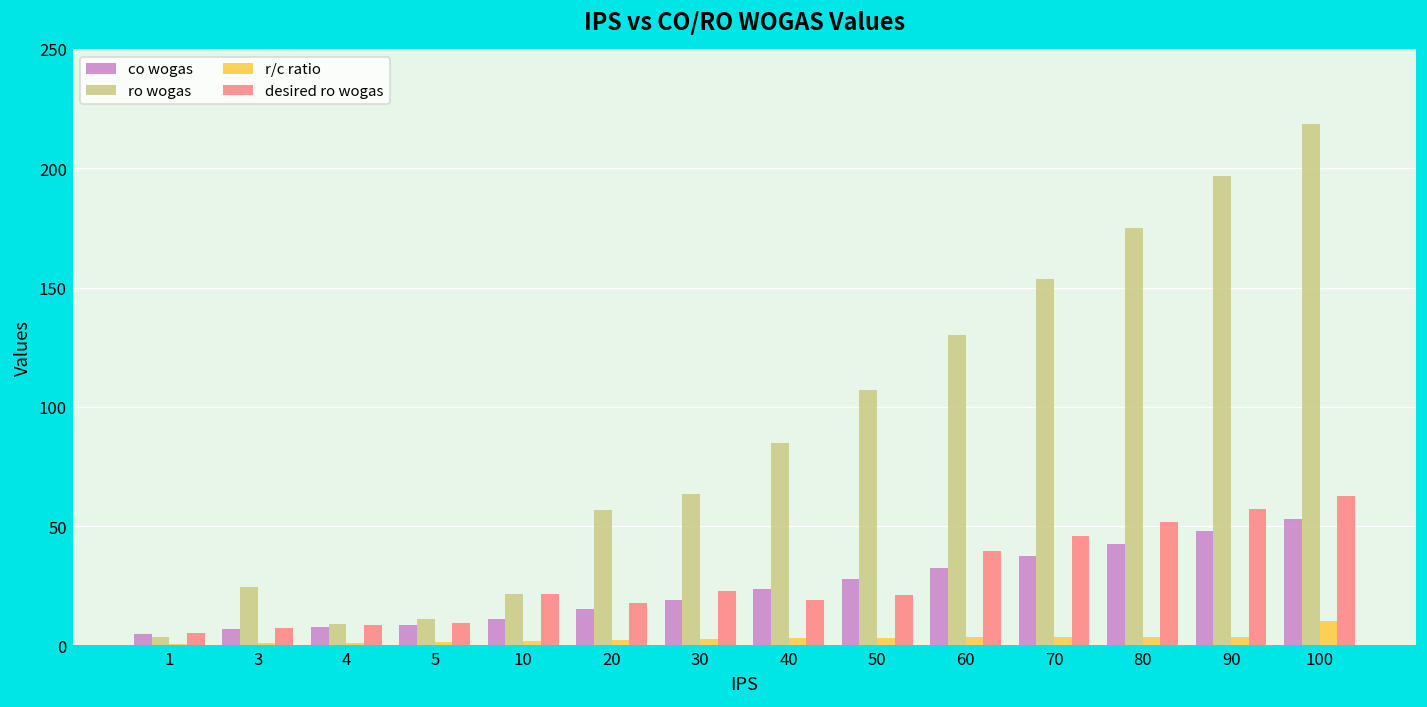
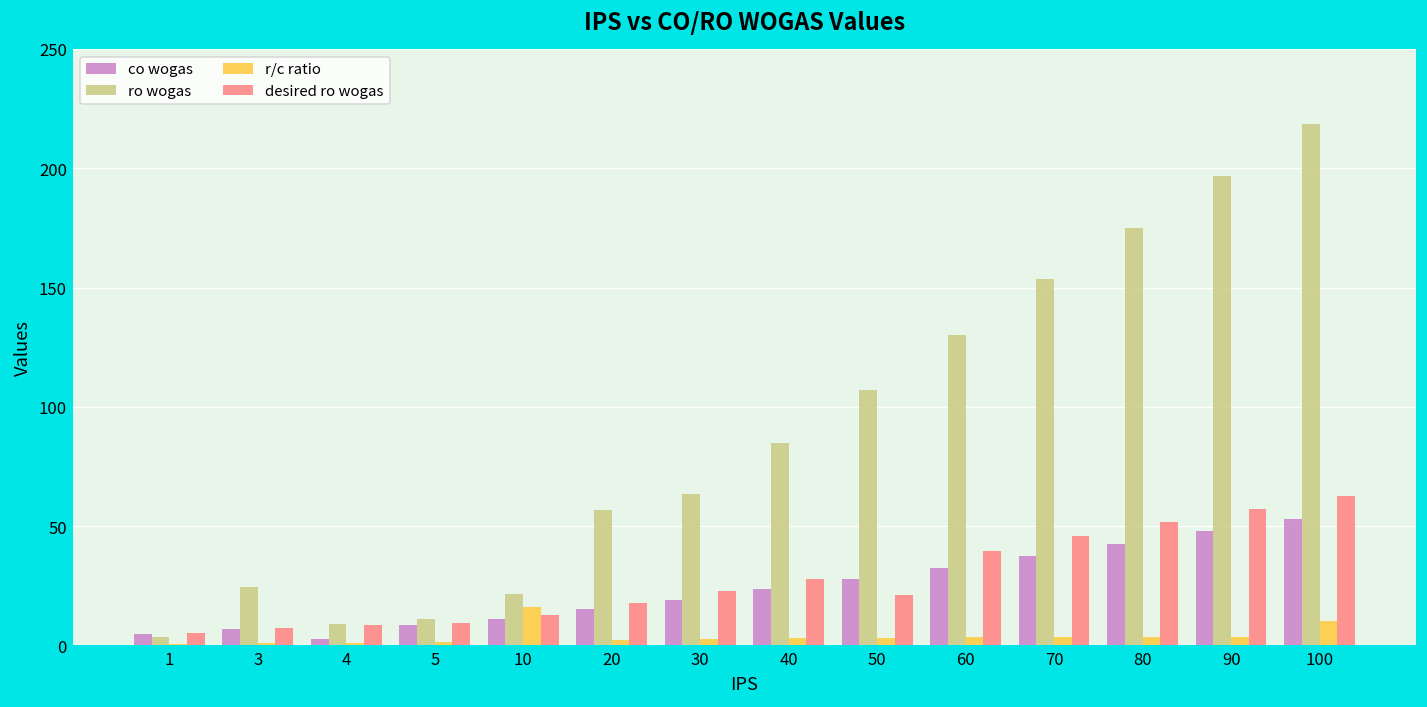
  {
    "co wogas": {
      "1": 5,
      "3": 7,
-     "4": 8,
+     "4": 3,
      "5": 9,
      "10": 11,
      "20": 15,
      "30": 19,
      "40": 23,
      "50": 28,
      "60": 33,
      "70": 38,
      "80": 43,
      "90": 48,
      "100": 53
    },
    "ro wogas": {
      "1": 3,
      "3": 25,
      "4": 9,
      "5": 11,
      "10": 21,
      "20": 57,
      "30": 63,
      "40": 85,
      "50": 107,
      "60": 130,
      "70": 154,
      "80": 175,
      "90": 197,
      "100": 218
    },
    "r/c ratio": {
-     "10": 2,
+     "10": 16,
      "20": 2,
      "30": 3,
      "40": 3,
      "50": 3,
      "60": 3,
      "70": 3,
      "80": 3,
      "90": 3,
      "100": 10
    },
    "desired ro wogas": {
      "1": 5,
      "3": 7,
      "4": 8,
      "5": 9,
-     "10": 22,
+     "10": 13,
      "20": 18,
      "30": 23,
-     "40": 19,
+     "40": 28,
      "50": 21,
      "60": 39,
      "70": 46,
      "80": 52,
      "90": 57,
      "100": 62
    }
  }
